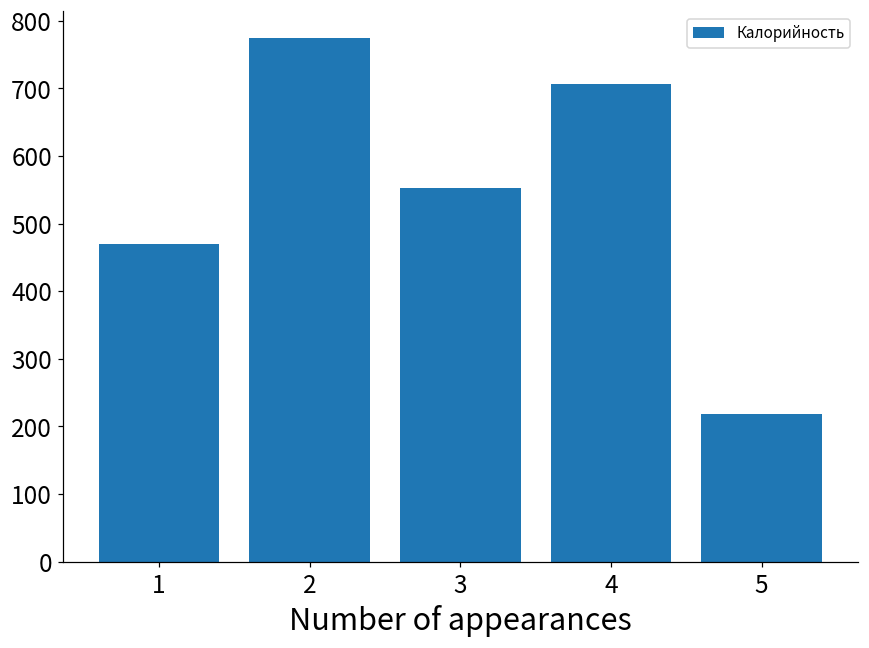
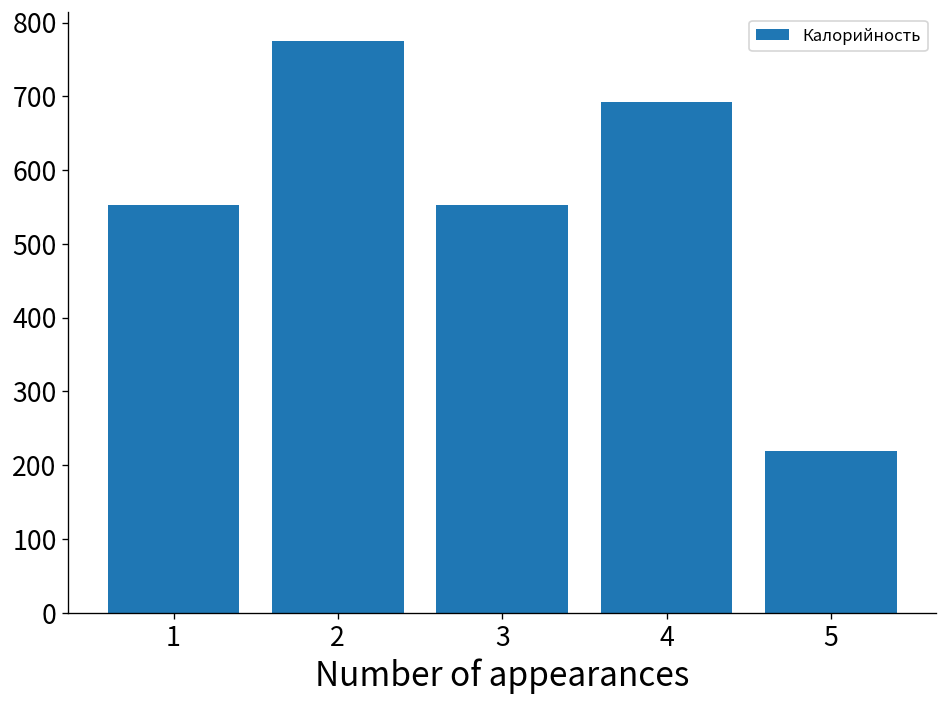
  {
-   "1": 470,
+   "1": 550,
    "2": 780,
    "3": 550,
-   "4": 710,
+   "4": 690,
    "5": 220
  }
